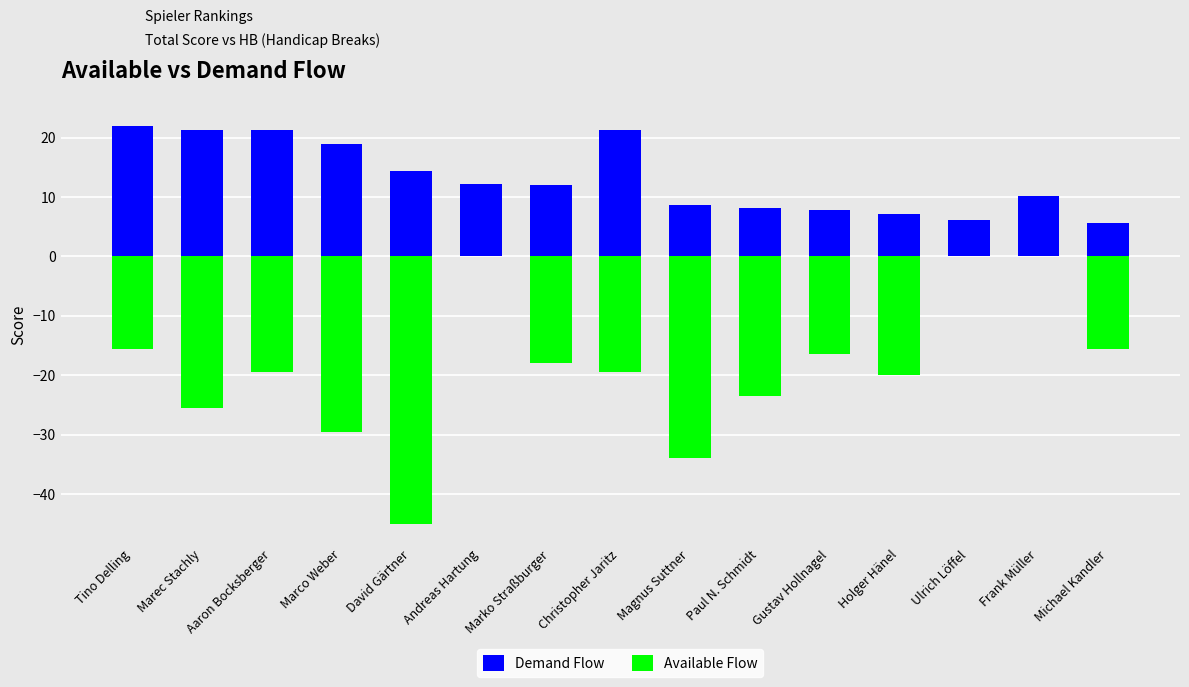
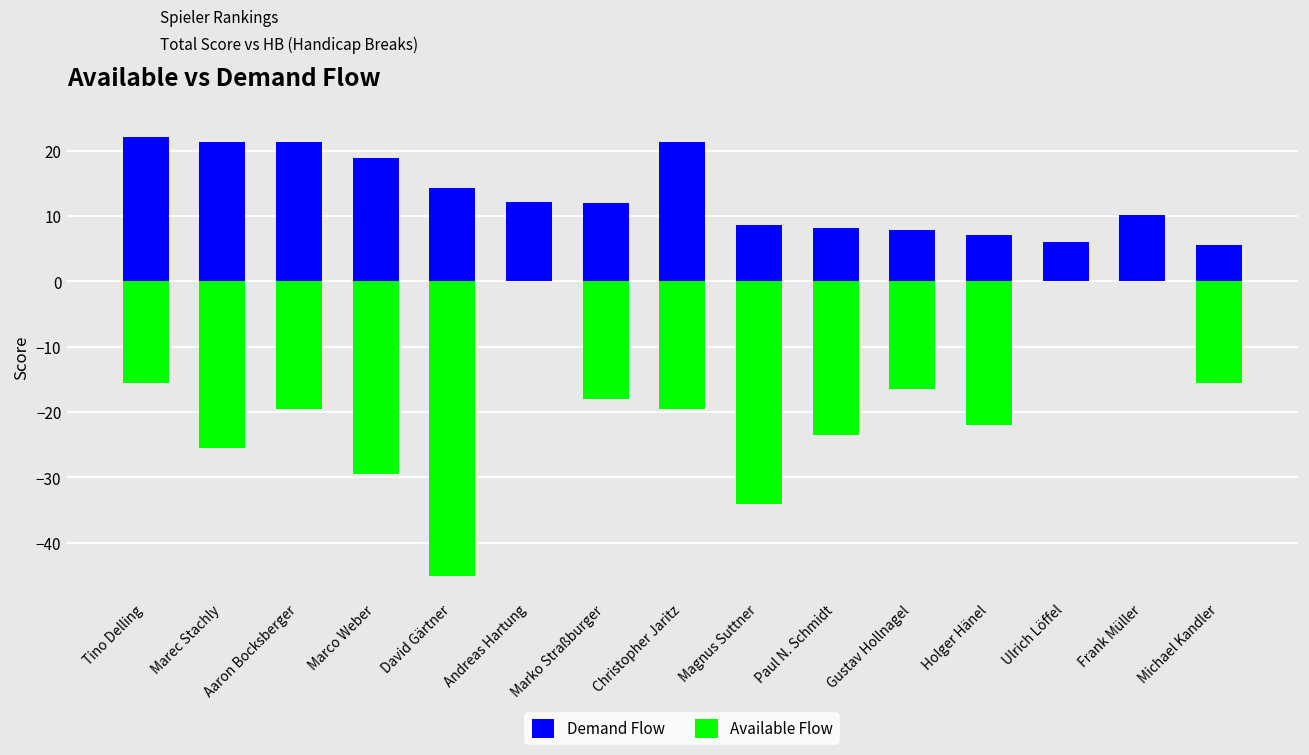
  {
    "Demand Flow": {
      "Tino Delling": 22,
      "Marec Stachly": 21,
      "Aaron Bocksberger": 21,
      "Marco Weber": 19,
      "David Gärtner": 14,
      "Andreas Hartung": 12,
      "Marko Straßburger": 12,
      "Christopher Jaritz": 21,
      "Magnus Suttner": 9,
      "Paul N. Schmidt": 8,
      "Gustav Hollnagel": 8,
      "Holger Hänel": 7,
      "Ulrich Löffel": 6,
      "Frank Müller": 10,
      "Michael Kandler": 6
    },
    "Available Flow": {
      "Tino Delling": -16,
      "Marec Stachly": -26,
      "Aaron Bocksberger": -20,
      "Marco Weber": -30,
      "David Gärtner": -45,
      "Andreas Hartung": 0,
      "Marko Straßburger": -18,
      "Christopher Jaritz": -20,
      "Magnus Suttner": -34,
      "Paul N. Schmidt": -24,
      "Gustav Hollnagel": -17,
-     "Holger Hänel": -20,
+     "Holger Hänel": -22,
      "Ulrich Löffel": 0,
      "Frank Müller": 0,
      "Michael Kandler": -16
    }
  }
